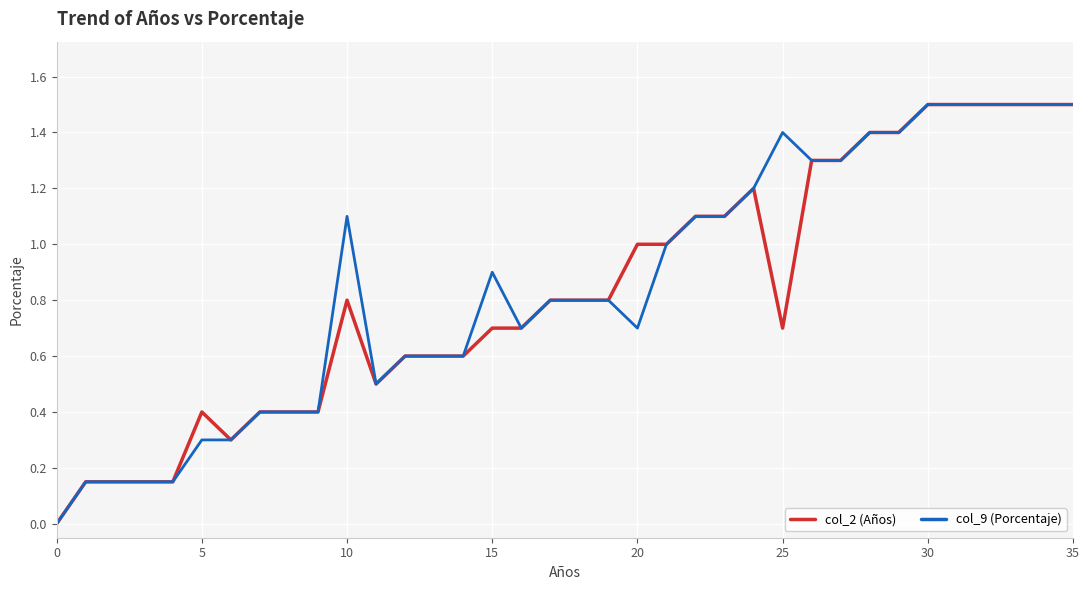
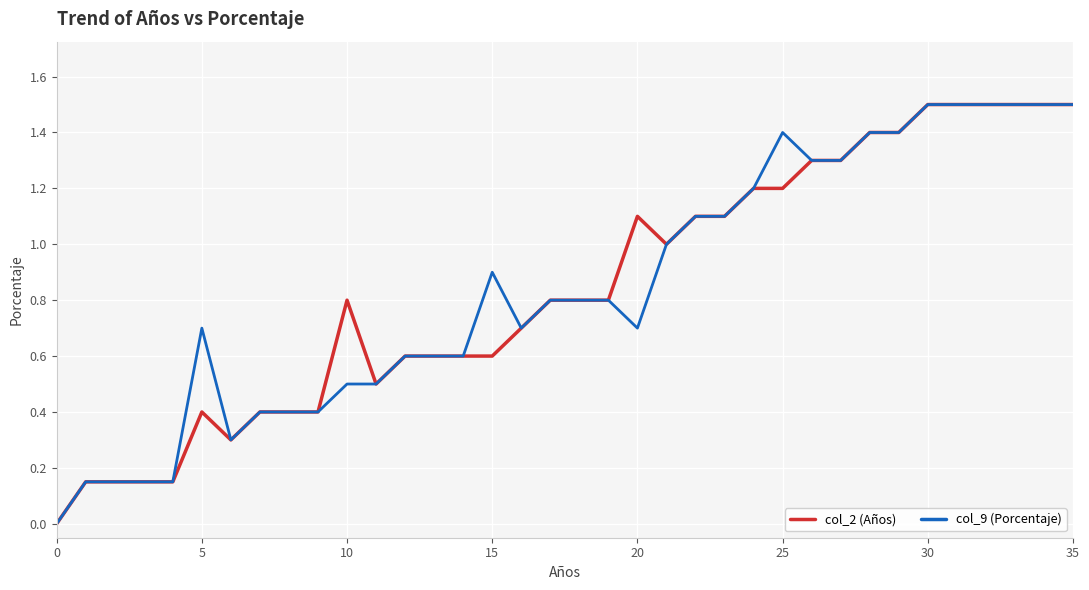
  {
    "col_2 (Años)": {
      "5": 0.4,
      "10": 0.8,
-     "15": 0.7,
-     "20": 1.0,
-     "25": 0.7
+     "15": 0.6,
+     "20": 1.1,
+     "25": 1.2
    },
    "col_9 (Porcentaje)": {
-     "5": 0.3,
-     "10": 1.1,
+     "5": 0.7,
+     "10": 0.5,
      "15": 0.9,
      "20": 0.7,
      "25": 1.4
    }
  }
